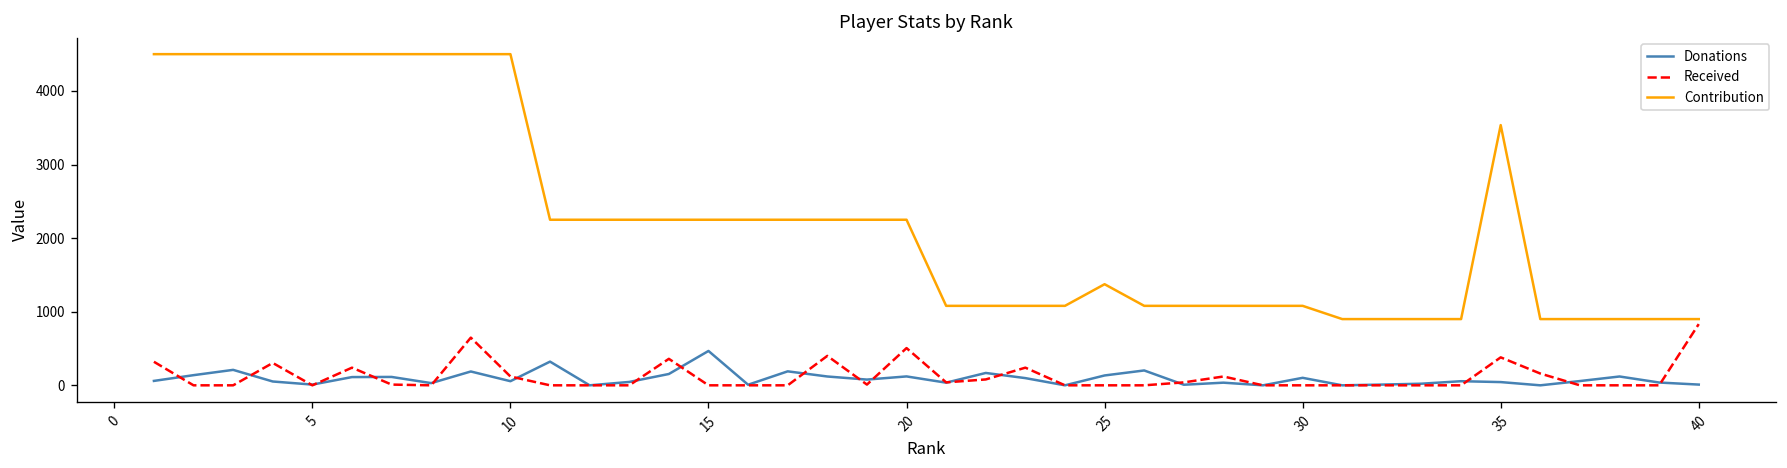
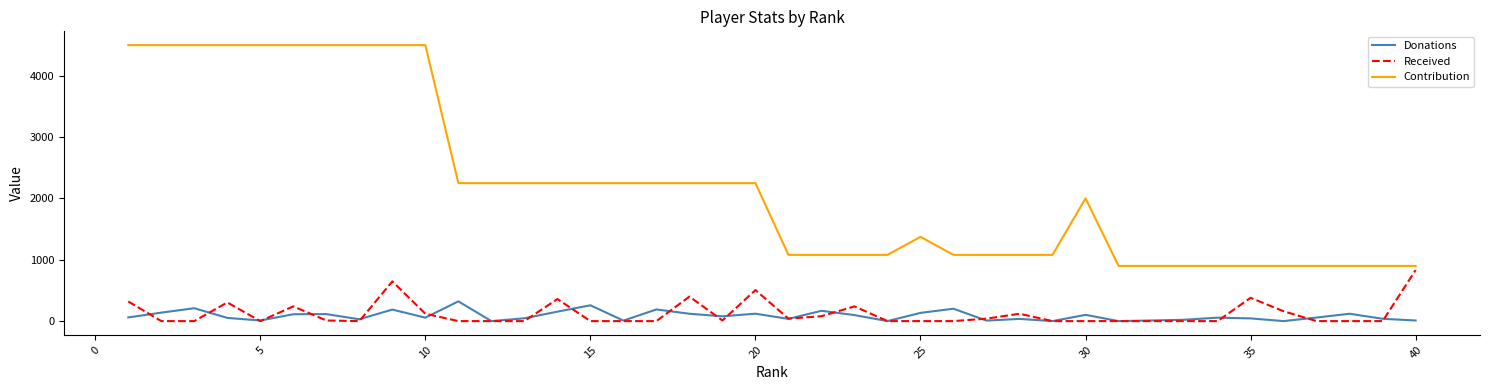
  {
    "Donations": {
      "10": 100,
-     "15": 500,
+     "15": 300,
      "20": 100,
      "25": 100,
      "30": 100,
      "35": 0,
      "40": 0
    },
    "Received": {
      "10": 100,
      "15": 0,
      "20": 500,
      "25": 0,
      "30": 0,
      "35": 400,
      "40": 800
    },
    "Contribution": {
      "5": 4500,
      "10": 4500,
      "15": 2300,
      "20": 2300,
      "25": 1400,
-     "30": 1100,
-     "35": 3500,
+     "30": 2000,
+     "35": 900,
      "40": 900
    }
  }
